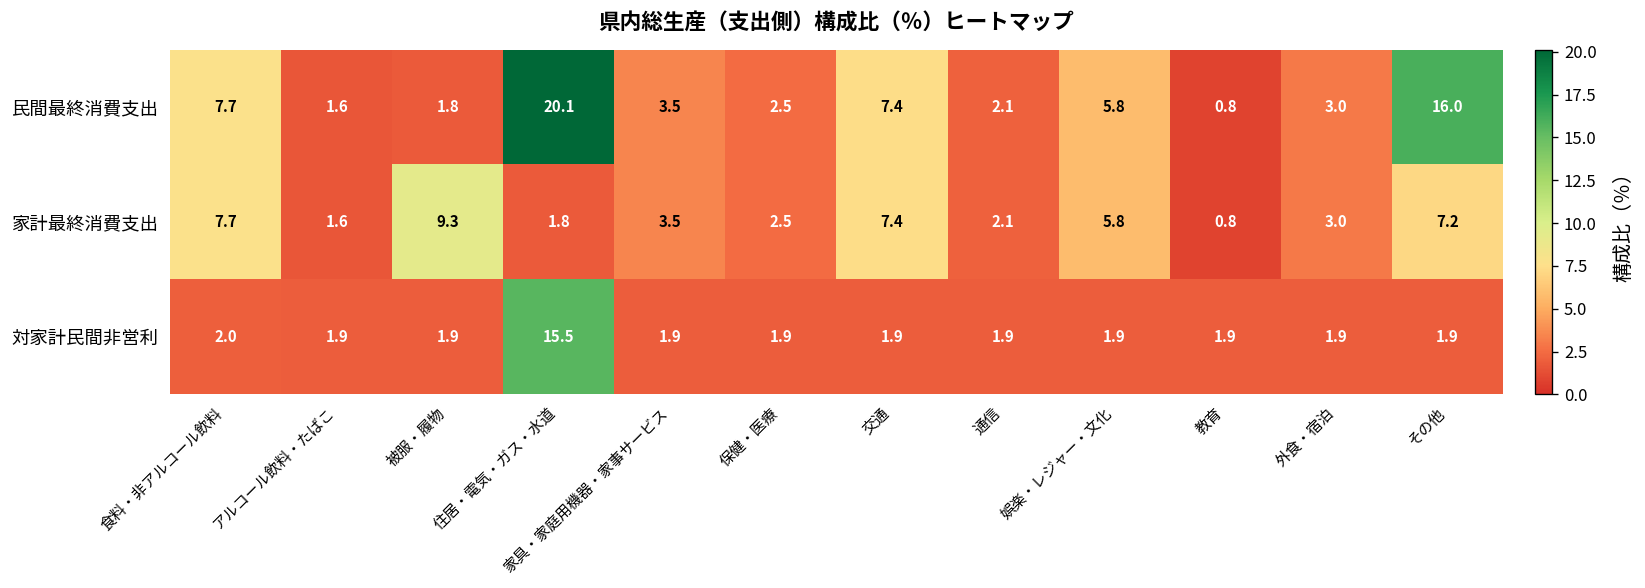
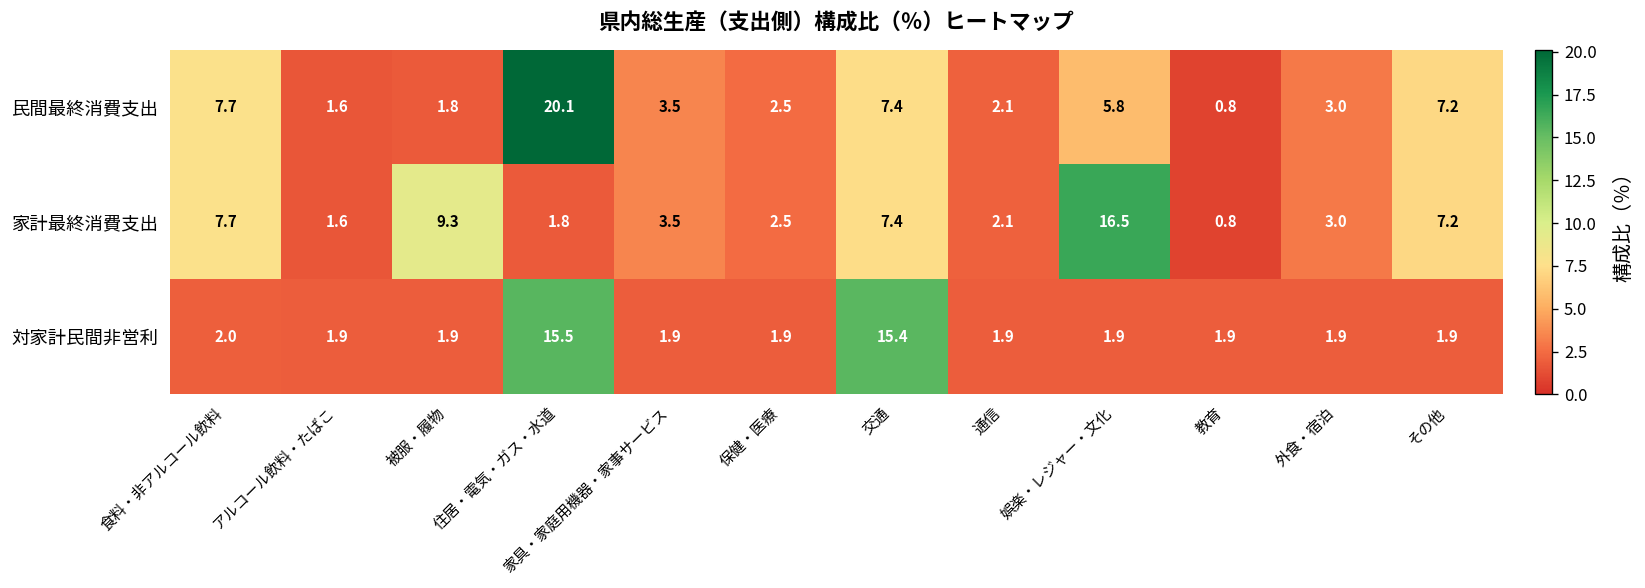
  {
    "民間最終消費支出": {
      "食料・非アルコール飲料": 7.7,
      "アルコール飲料・たばこ": 1.6,
      "被服・履物": 1.8,
      "住居・電気・ガス・水道": 20.1,
      "家具・家庭用機器・家事サービス": 3.5,
      "保健・医療": 2.5,
      "交通": 7.4,
      "通信": 2.1,
      "娯楽・レジャー・文化": 5.8,
      "教育": 0.8,
      "外食・宿泊": 3.0,
-     "その他": 16.0
+     "その他": 7.2
    },
    "家計最終消費支出": {
      "食料・非アルコール飲料": 7.7,
      "アルコール飲料・たばこ": 1.6,
      "被服・履物": 9.3,
      "住居・電気・ガス・水道": 1.8,
      "家具・家庭用機器・家事サービス": 3.5,
      "保健・医療": 2.5,
      "交通": 7.4,
      "通信": 2.1,
-     "娯楽・レジャー・文化": 5.8,
+     "娯楽・レジャー・文化": 16.5,
      "教育": 0.8,
      "外食・宿泊": 3.0,
      "その他": 7.2
    },
    "対家計民間非営利": {
      "食料・非アルコール飲料": 2.0,
      "アルコール飲料・たばこ": 1.9,
      "被服・履物": 1.9,
      "住居・電気・ガス・水道": 15.5,
      "家具・家庭用機器・家事サービス": 1.9,
      "保健・医療": 1.9,
-     "交通": 1.9,
+     "交通": 15.4,
      "通信": 1.9,
      "娯楽・レジャー・文化": 1.9,
      "教育": 1.9,
      "外食・宿泊": 1.9,
      "その他": 1.9
    }
  }
